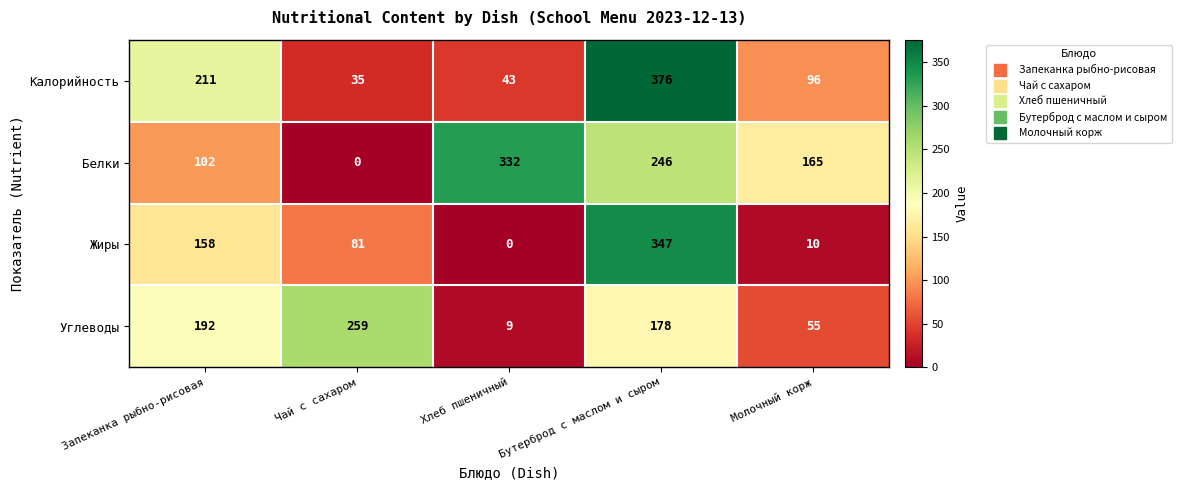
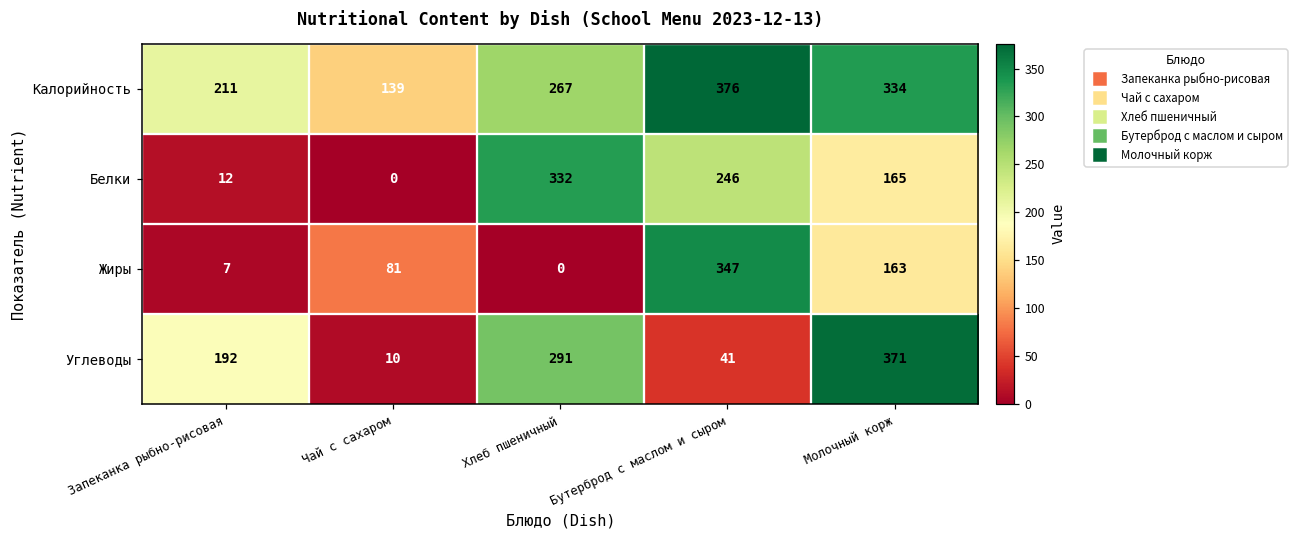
  {
    "Калорийность": {
      "Запеканка рыбно-рисовая": 211,
-     "Чай с сахаром": 35,
-     "Хлеб пшеничный": 43,
+     "Чай с сахаром": 139,
+     "Хлеб пшеничный": 267,
      "Бутерброд с маслом и сыром": 376,
-     "Молочный корж": 96
+     "Молочный корж": 334
    },
    "Белки": {
-     "Запеканка рыбно-рисовая": 102,
+     "Запеканка рыбно-рисовая": 12,
      "Чай с сахаром": 0,
      "Хлеб пшеничный": 332,
      "Бутерброд с маслом и сыром": 246,
      "Молочный корж": 165
    },
    "Жиры": {
-     "Запеканка рыбно-рисовая": 158,
+     "Запеканка рыбно-рисовая": 7,
      "Чай с сахаром": 81,
      "Хлеб пшеничный": 0,
      "Бутерброд с маслом и сыром": 347,
-     "Молочный корж": 10
+     "Молочный корж": 163
    },
    "Углеводы": {
      "Запеканка рыбно-рисовая": 192,
-     "Чай с сахаром": 259,
-     "Хлеб пшеничный": 9,
-     "Бутерброд с маслом и сыром": 178,
-     "Молочный корж": 55
+     "Чай с сахаром": 10,
+     "Хлеб пшеничный": 291,
+     "Бутерброд с маслом и сыром": 41,
+     "Молочный корж": 371
    }
  }
